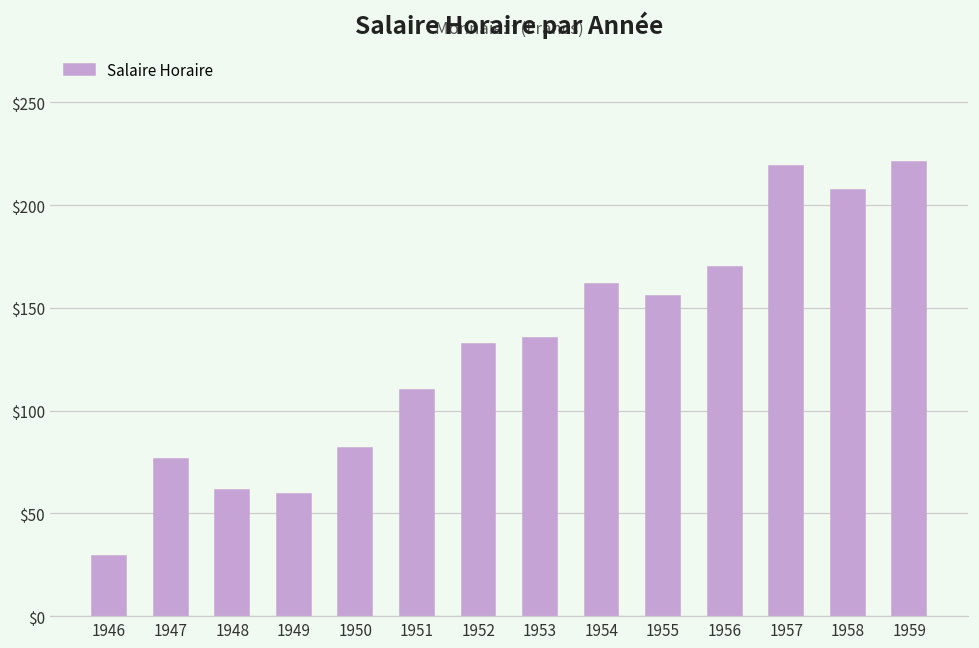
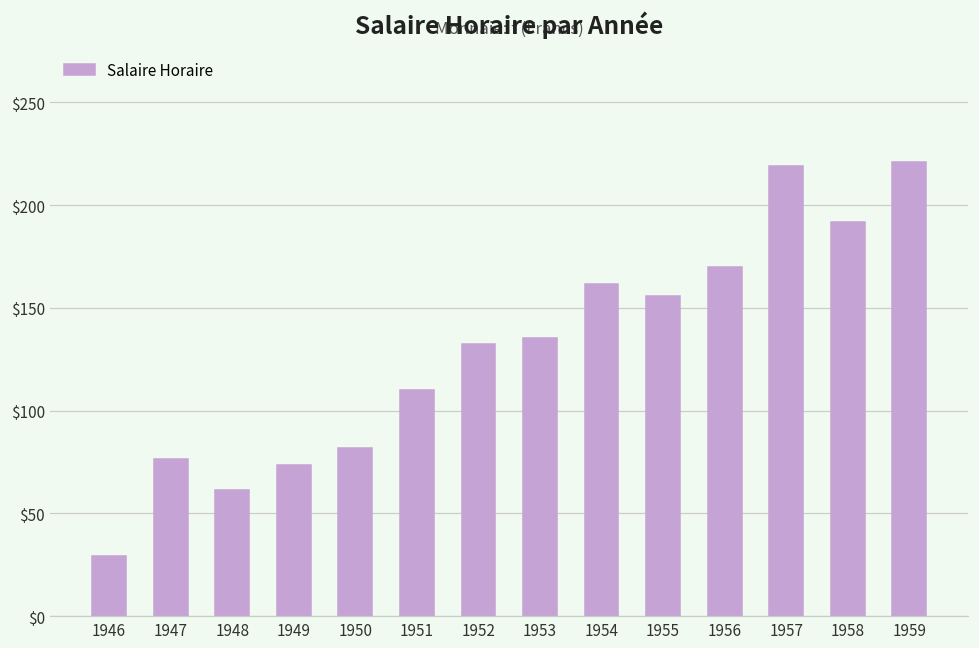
  {
    "1946": "$29",
    "1947": "$77",
    "1948": "$62",
-   "1949": "$60",
+   "1949": "$74",
    "1950": "$82",
    "1951": "$110",
    "1952": "$133",
    "1953": "$135",
    "1954": "$162",
    "1955": "$156",
    "1956": "$170",
    "1957": "$219",
-   "1958": "$208",
+   "1958": "$192",
    "1959": "$221"
  }
